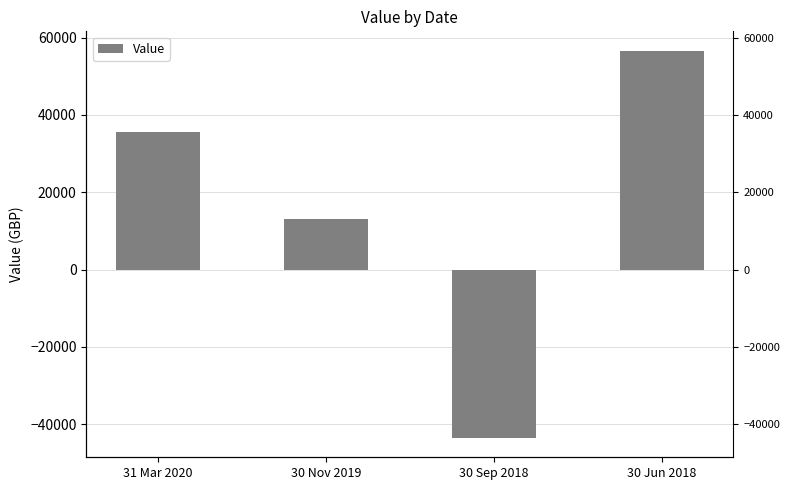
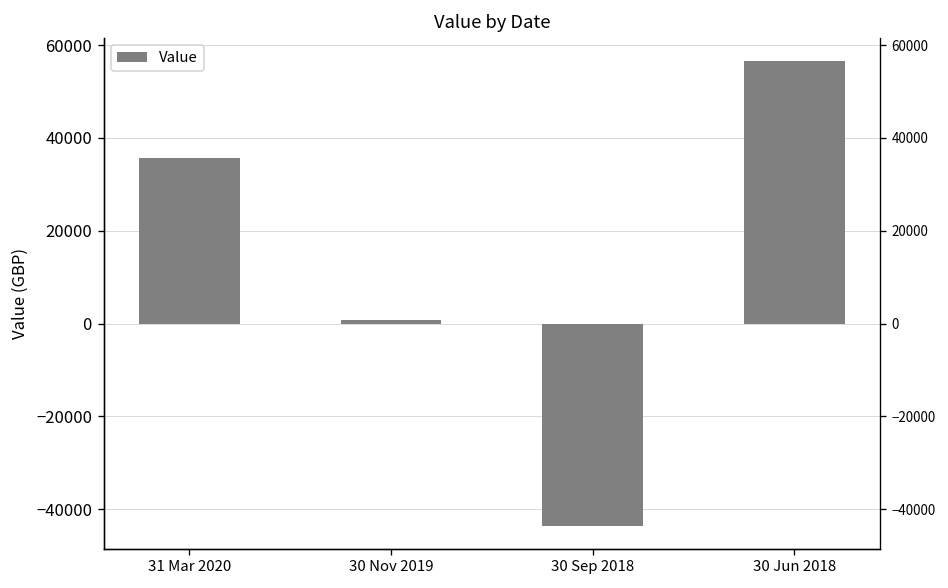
  {
    "31 Mar 2020": 36000,
-   "30 Nov 2019": 13000,
+   "30 Nov 2019": 1000,
    "30 Sep 2018": -44000,
    "30 Jun 2018": 57000
  }
